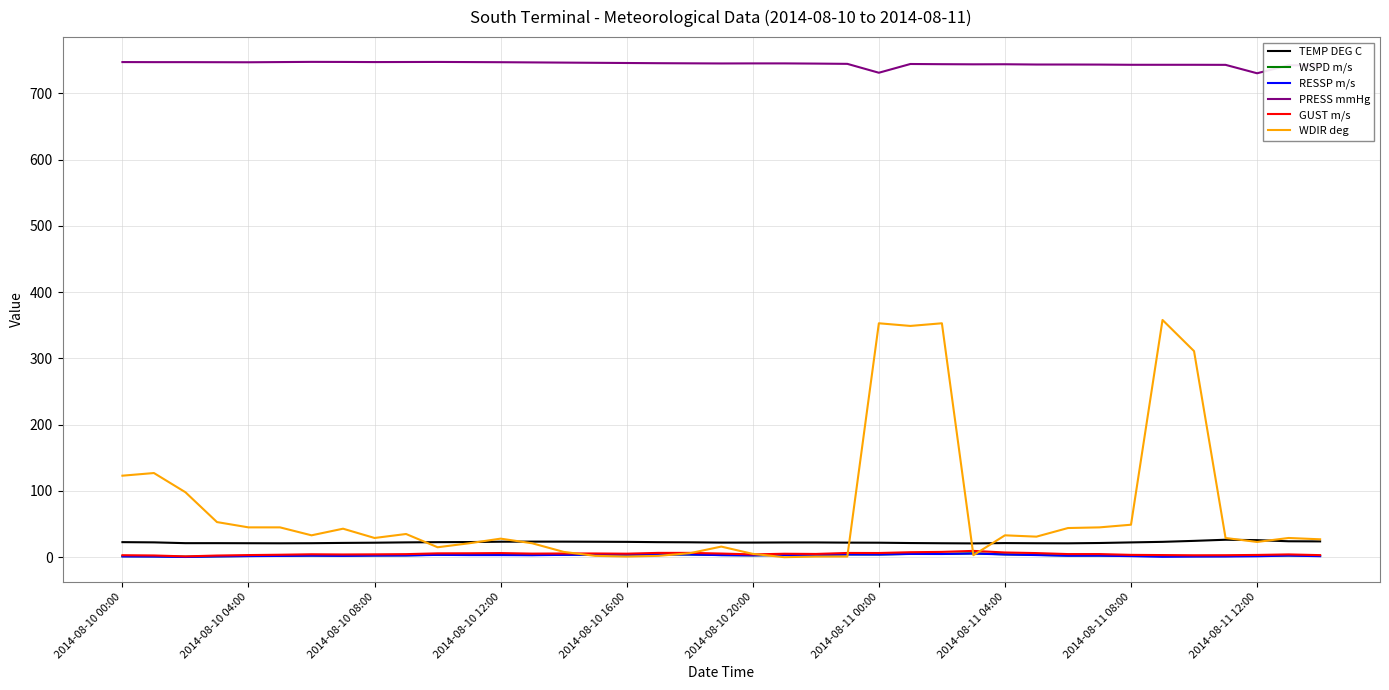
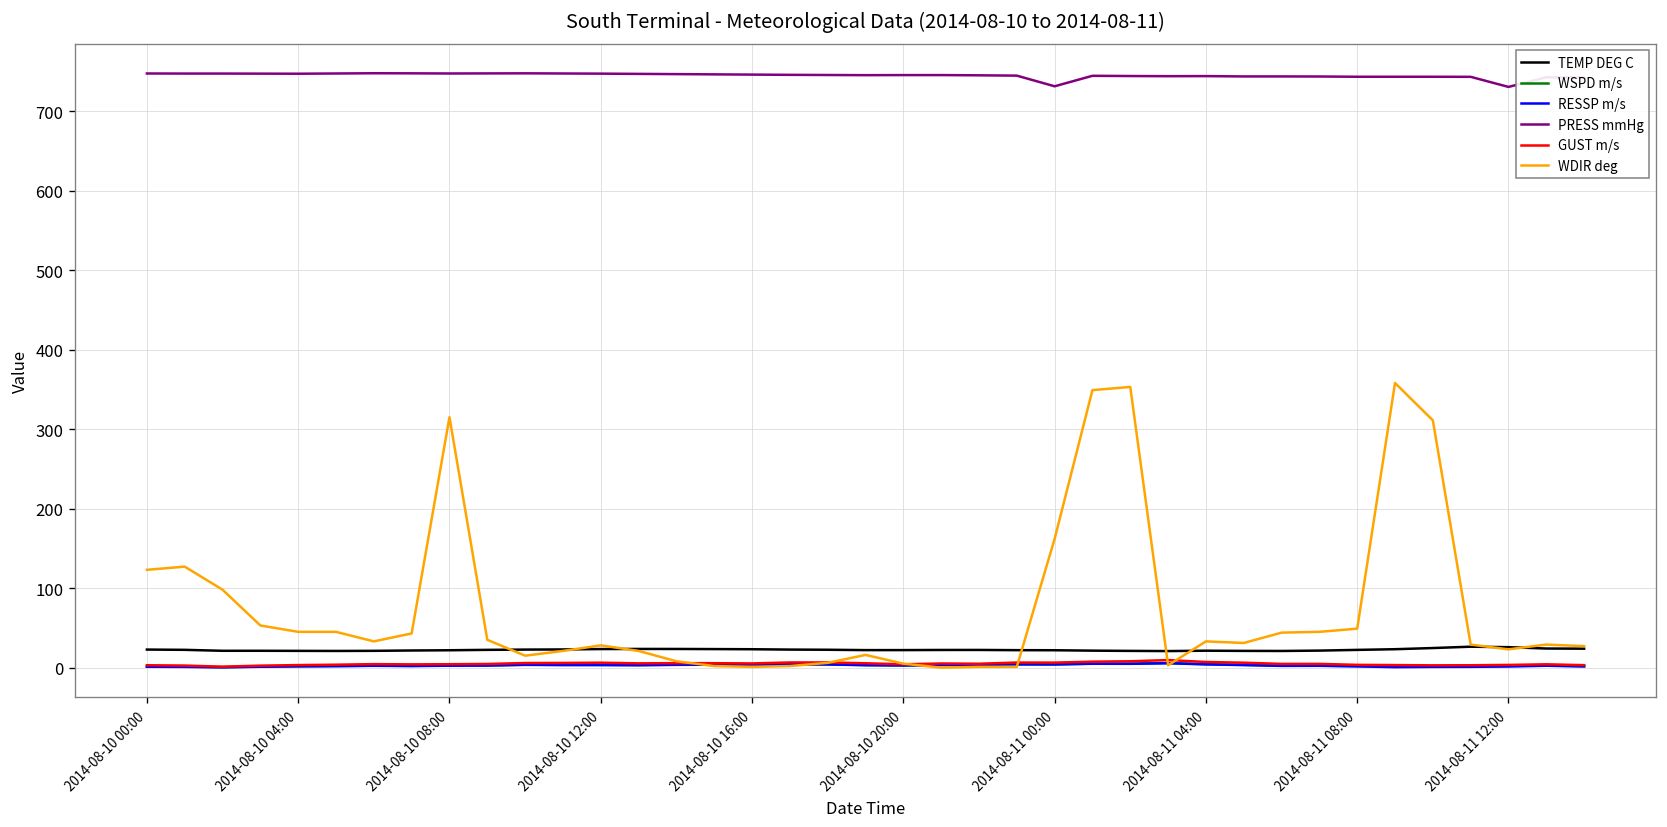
  {
    "TEMP DEG C": {
      "2014-08-10 00:00": 20,
      "2014-08-10 04:00": 20,
      "2014-08-10 08:00": 20,
      "2014-08-10 12:00": 20,
      "2014-08-10 16:00": 20,
      "2014-08-10 20:00": 20,
      "2014-08-11 00:00": 20,
      "2014-08-11 04:00": 20,
      "2014-08-11 08:00": 20
    },
    "PRESS mmHg": {
      "2014-08-10 00:00": 750,
      "2014-08-10 04:00": 750,
      "2014-08-10 08:00": 750,
      "2014-08-10 12:00": 750,
      "2014-08-10 16:00": 750,
      "2014-08-10 20:00": 750,
      "2014-08-11 00:00": 730,
      "2014-08-11 04:00": 740,
      "2014-08-11 08:00": 740,
      "2014-08-11 12:00": 730
    },
    "WDIR deg": {
      "2014-08-10 00:00": 120,
      "2014-08-10 04:00": 50,
-     "2014-08-10 08:00": 30,
+     "2014-08-10 08:00": 320,
      "2014-08-10 12:00": 30,
-     "2014-08-11 00:00": 350,
+     "2014-08-11 00:00": 160,
      "2014-08-11 04:00": 30,
      "2014-08-11 08:00": 50
    }
  }
